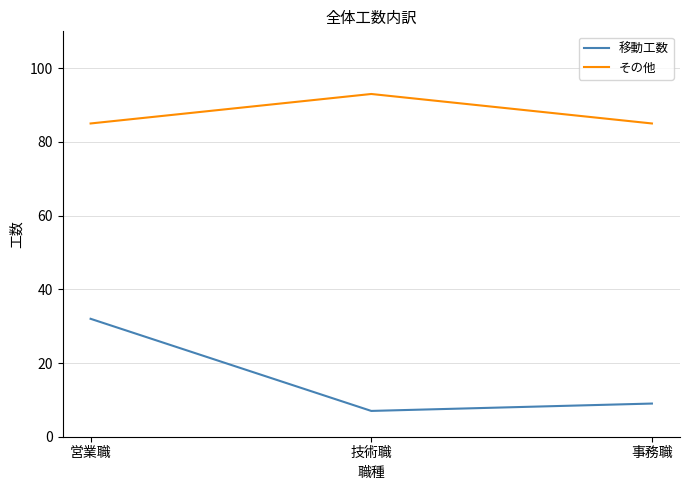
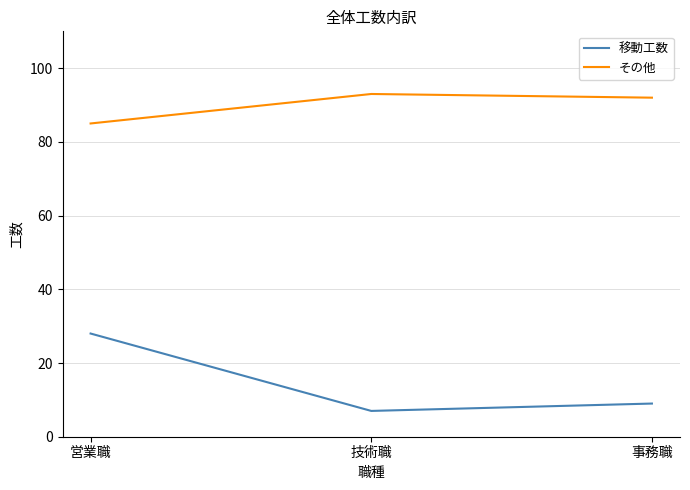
  {
    "移動工数": {
-     "営業職": 32,
+     "営業職": 28,
      "技術職": 7,
      "事務職": 9
    },
    "その他": {
      "営業職": 85,
      "技術職": 93,
-     "事務職": 85
+     "事務職": 92
    }
  }
